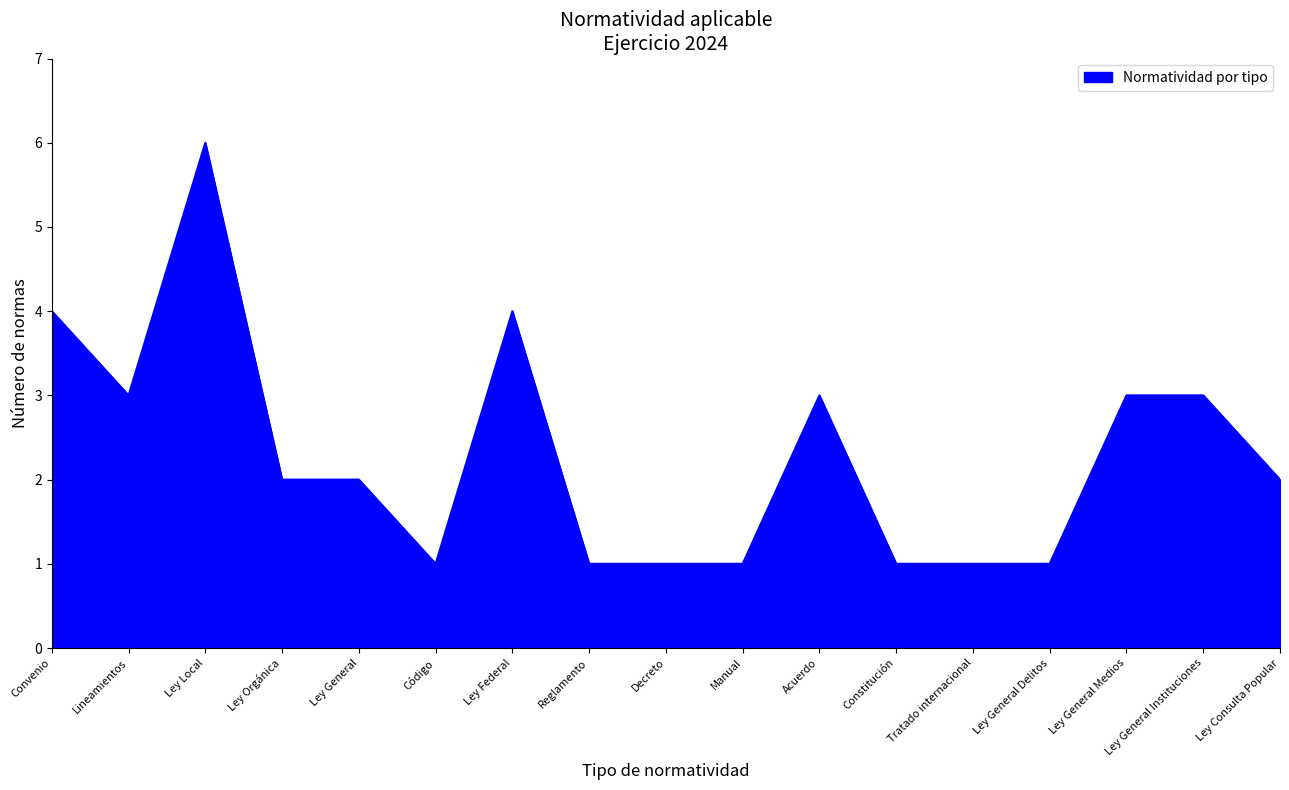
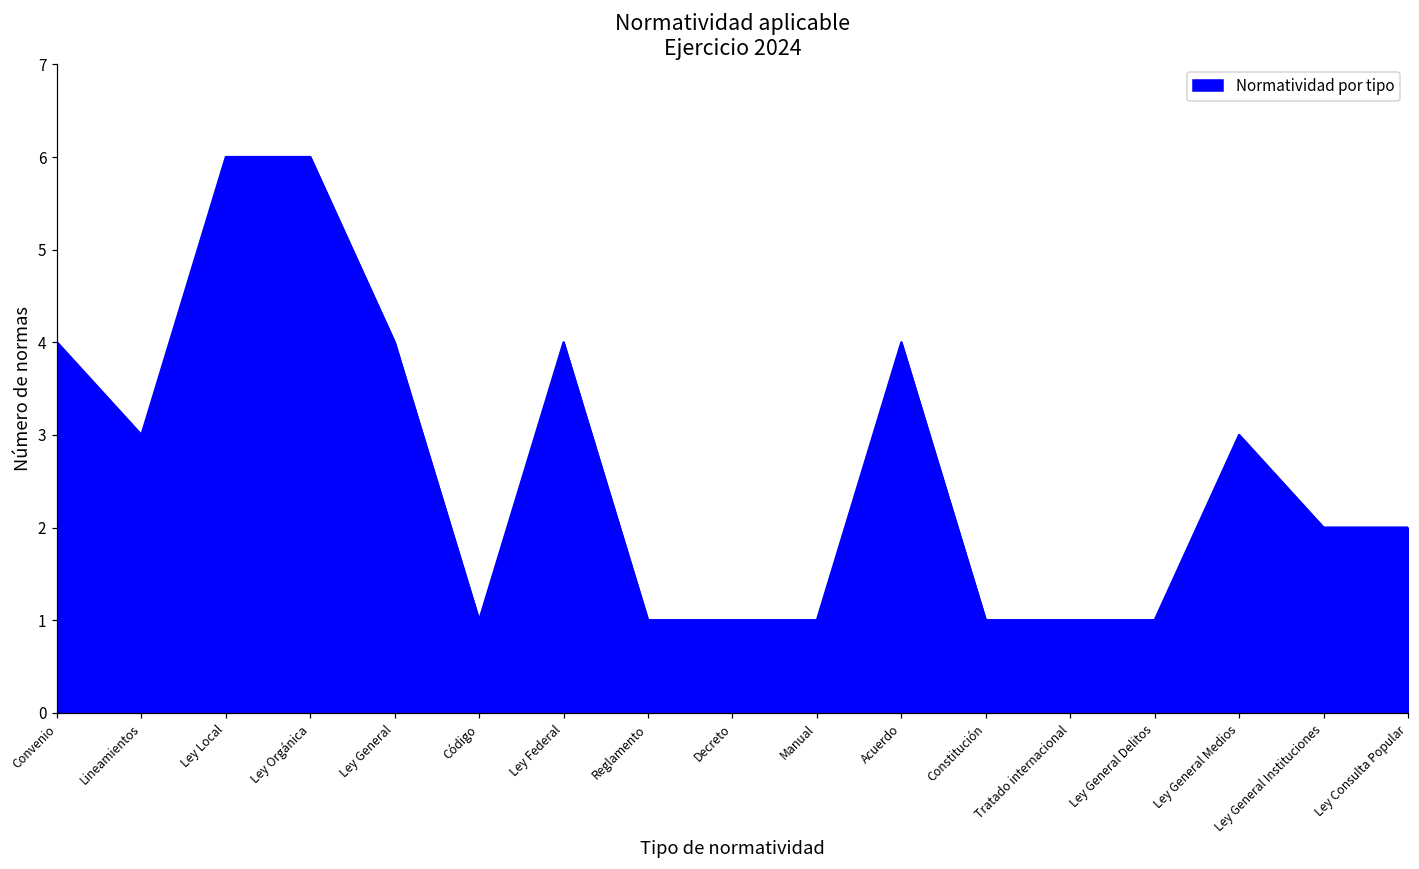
  {
    "Convenio": 4,
    "Lineamientos": 3,
    "Ley Local": 6,
-   "Ley Orgánica": 2,
-   "Ley General": 2,
+   "Ley Orgánica": 6,
+   "Ley General": 4,
    "Código": 1,
    "Ley Federal": 4,
    "Reglamento": 1,
    "Decreto": 1,
    "Manual": 1,
-   "Acuerdo": 3,
+   "Acuerdo": 4,
    "Constitución": 1,
    "Tratado internacional": 1,
    "Ley General Delitos": 1,
    "Ley General Medios": 3,
-   "Ley General Instituciones": 3,
+   "Ley General Instituciones": 2,
    "Ley Consulta Popular": 2
  }
